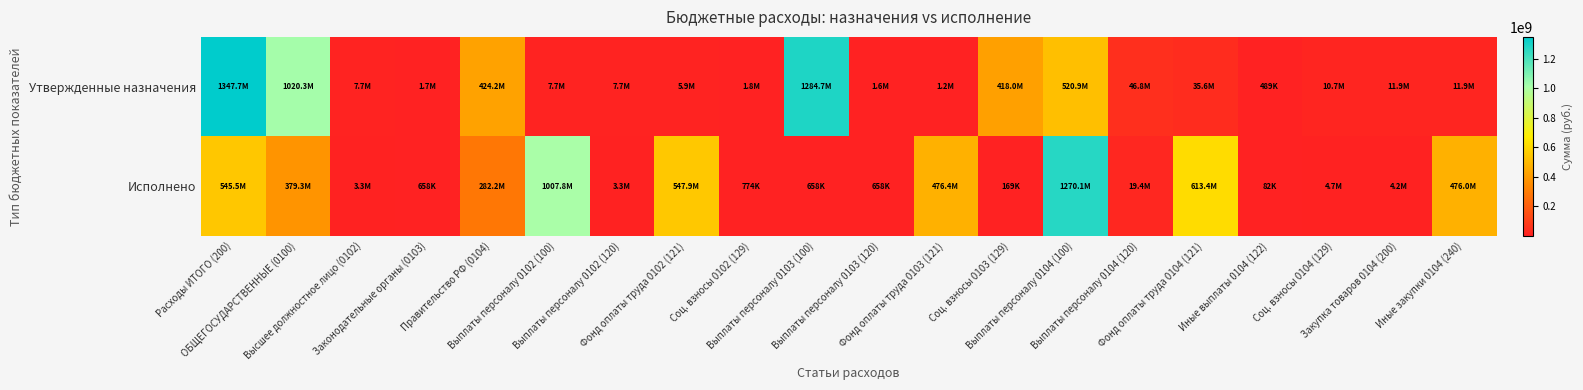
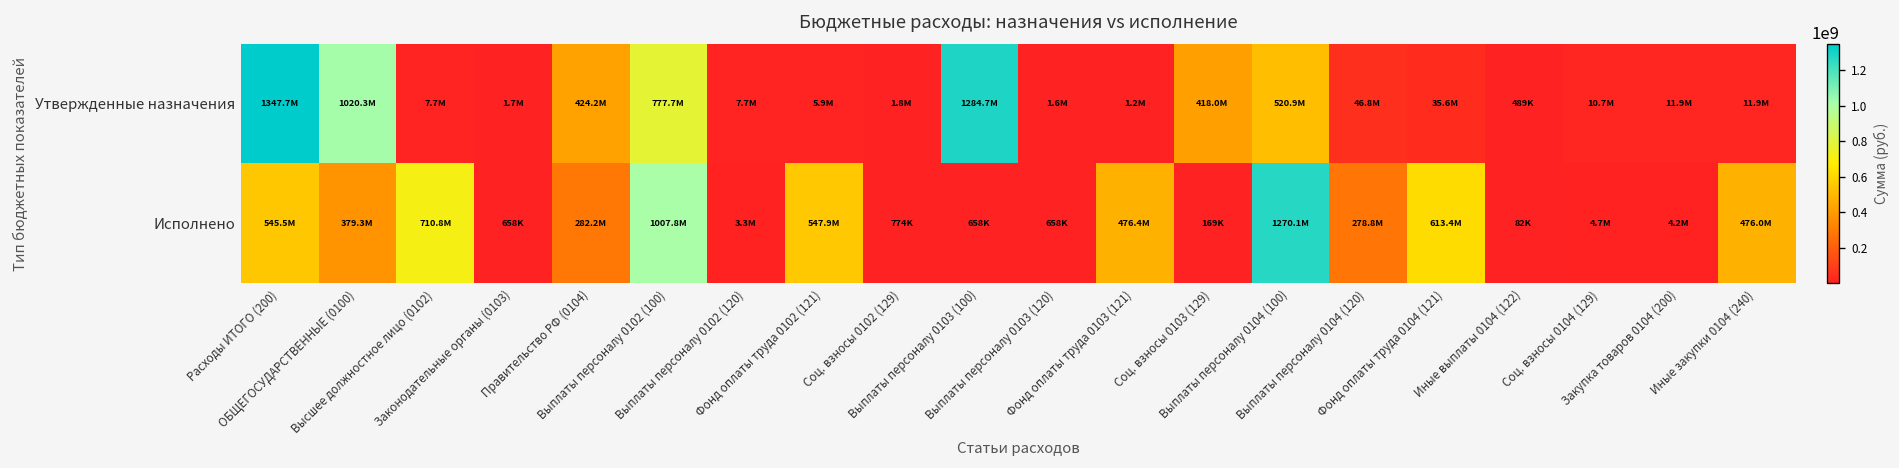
  {
    "Утвержденные назначения": {
      "Расходы ИТОГО (200)": "1347.7M",
      "ОБЩЕГОСУДАРСТВЕННЫЕ (0100)": "1020.3M",
      "Высшее должностное лицо (0102)": "7.7M",
      "Законодательные органы (0103)": "1.7M",
      "Правительство РФ (0104)": "424.2M",
-     "Выплаты персоналу 0102 (100)": "7.7M",
+     "Выплаты персоналу 0102 (100)": "777.7M",
      "Выплаты персоналу 0102 (120)": "7.7M",
      "Фонд оплаты труда 0102 (121)": "5.9M",
      "Соц. взносы 0102 (129)": "1.8M",
      "Выплаты персоналу 0103 (100)": "1284.7M",
      "Выплаты персоналу 0103 (120)": "1.6M",
      "Фонд оплаты труда 0103 (121)": "1.2M",
      "Соц. взносы 0103 (129)": "418.0M",
      "Выплаты персоналу 0104 (100)": "520.9M",
      "Выплаты персоналу 0104 (120)": "46.8M",
      "Фонд оплаты труда 0104 (121)": "35.6M",
      "Иные выплаты 0104 (122)": "489K",
      "Соц. взносы 0104 (129)": "10.7M",
      "Закупка товаров 0104 (200)": "11.9M",
      "Иные закупки 0104 (240)": "11.9M"
    },
    "Исполнено": {
      "Расходы ИТОГО (200)": "545.5M",
      "ОБЩЕГОСУДАРСТВЕННЫЕ (0100)": "379.3M",
-     "Высшее должностное лицо (0102)": "3.3M",
+     "Высшее должностное лицо (0102)": "710.8M",
      "Законодательные органы (0103)": "658K",
      "Правительство РФ (0104)": "282.2M",
      "Выплаты персоналу 0102 (100)": "1007.8M",
      "Выплаты персоналу 0102 (120)": "3.3M",
      "Фонд оплаты труда 0102 (121)": "547.9M",
      "Соц. взносы 0102 (129)": "774K",
      "Выплаты персоналу 0103 (100)": "658K",
      "Выплаты персоналу 0103 (120)": "658K",
      "Фонд оплаты труда 0103 (121)": "476.4M",
      "Соц. взносы 0103 (129)": "169K",
      "Выплаты персоналу 0104 (100)": "1270.1M",
-     "Выплаты персоналу 0104 (120)": "19.4M",
+     "Выплаты персоналу 0104 (120)": "278.8M",
      "Фонд оплаты труда 0104 (121)": "613.4M",
      "Иные выплаты 0104 (122)": "82K",
      "Соц. взносы 0104 (129)": "4.7M",
      "Закупка товаров 0104 (200)": "4.2M",
      "Иные закупки 0104 (240)": "476.0M"
    }
  }
